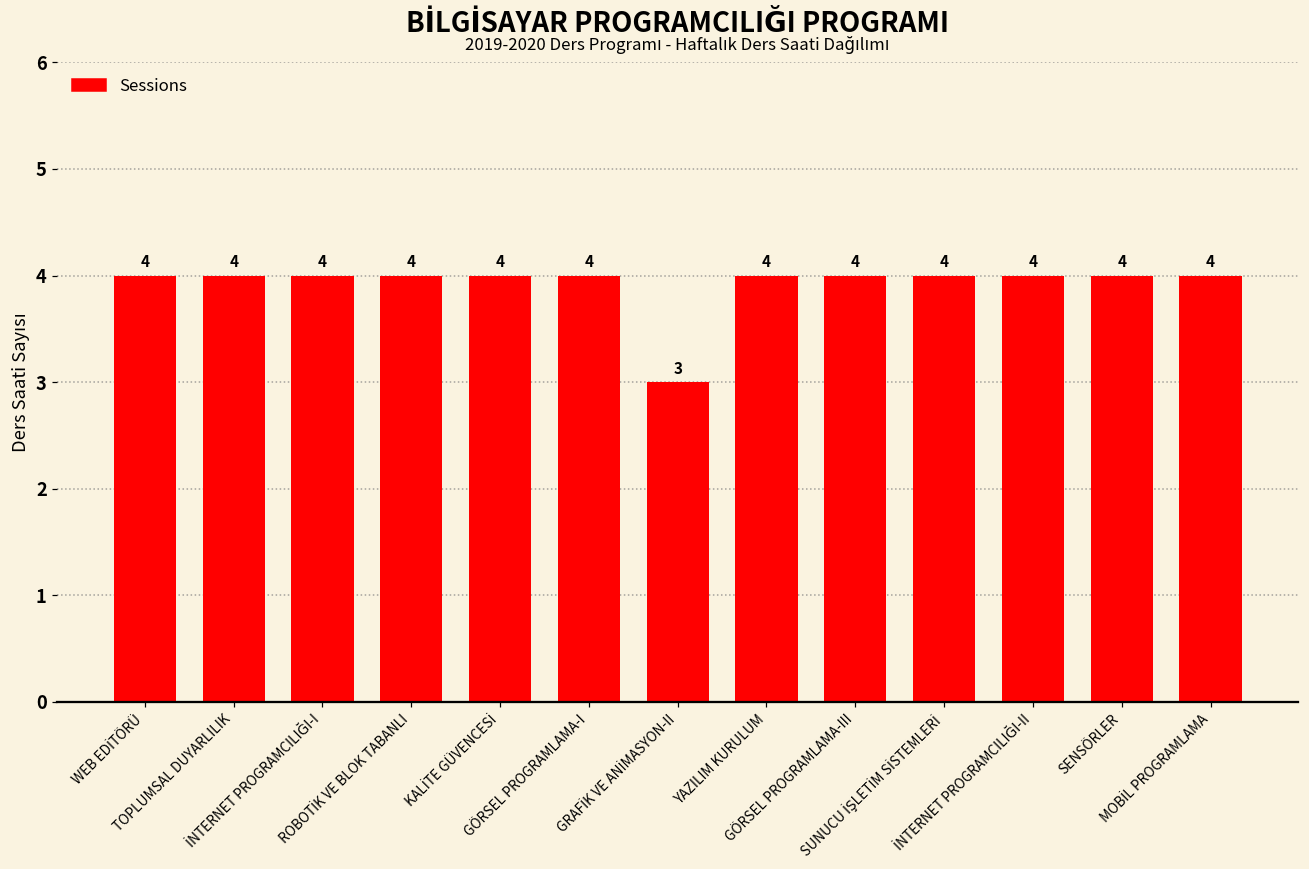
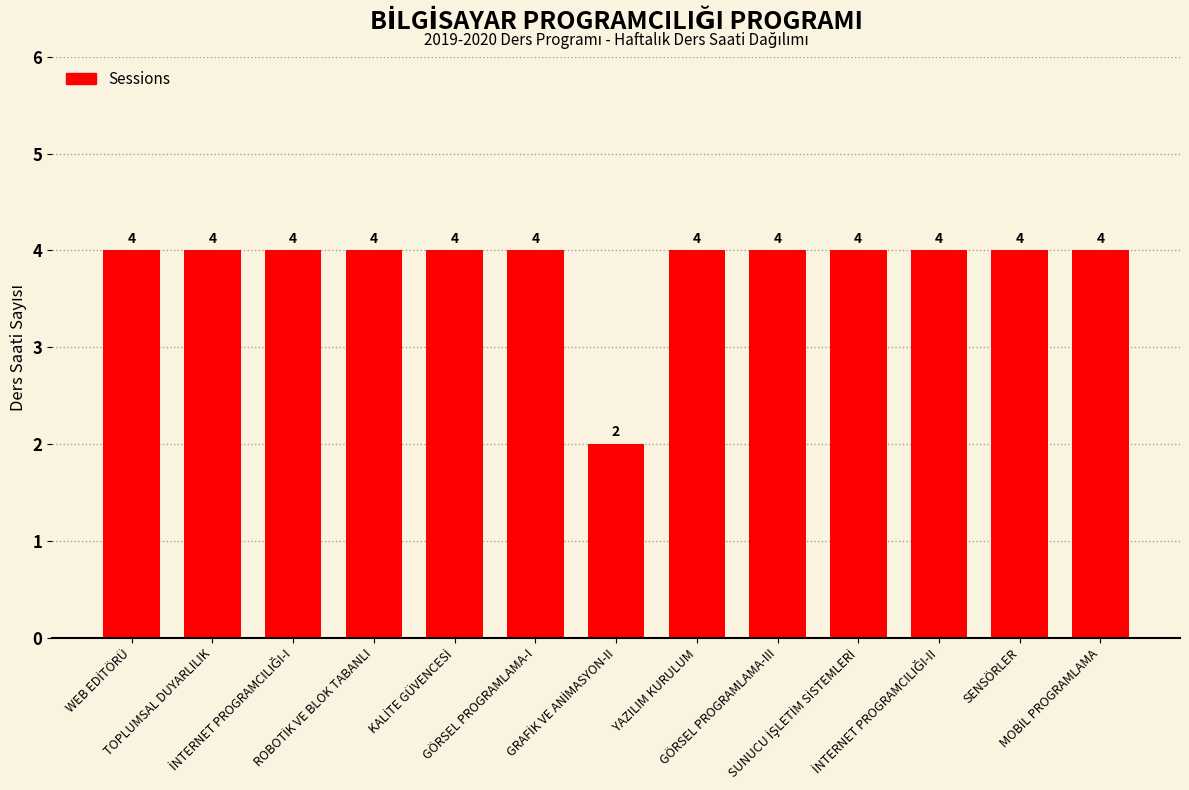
  {
    "WEB EDİTÖRÜ": 4,
    "TOPLUMSAL DUYARLILIK": 4,
    "İNTERNET PROGRAMCILIĞI-I": 4,
    "ROBOTİK VE BLOK TABANLI": 4,
    "KALİTE GÜVENCESİ": 4,
    "GÖRSEL PROGRAMLAMA-I": 4,
-   "GRAFİK VE ANİMASYON-II": 3,
+   "GRAFİK VE ANİMASYON-II": 2,
    "YAZILIM KURULUM": 4,
    "GÖRSEL PROGRAMLAMA-III": 4,
    "SUNUCU İŞLETİM SİSTEMLERİ": 4,
    "İNTERNET PROGRAMCILIĞI-II": 4,
    "SENSÖRLER": 4,
    "MOBİL PROGRAMLAMA": 4
  }
